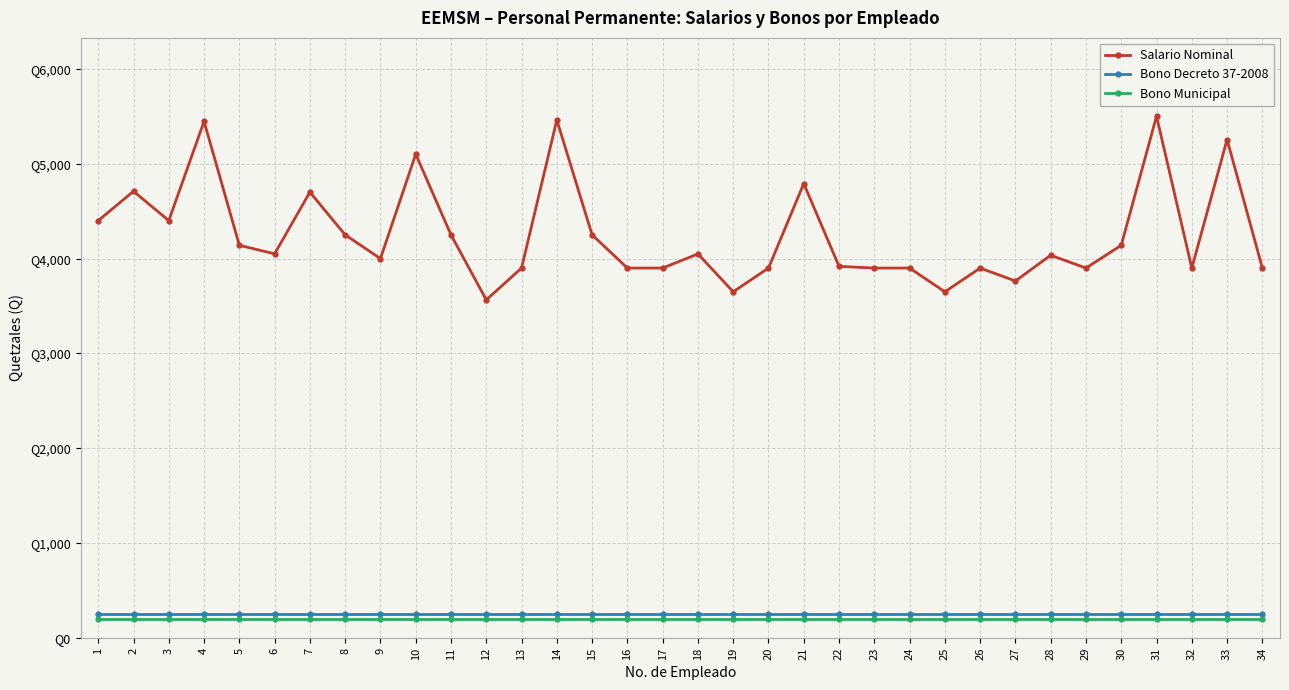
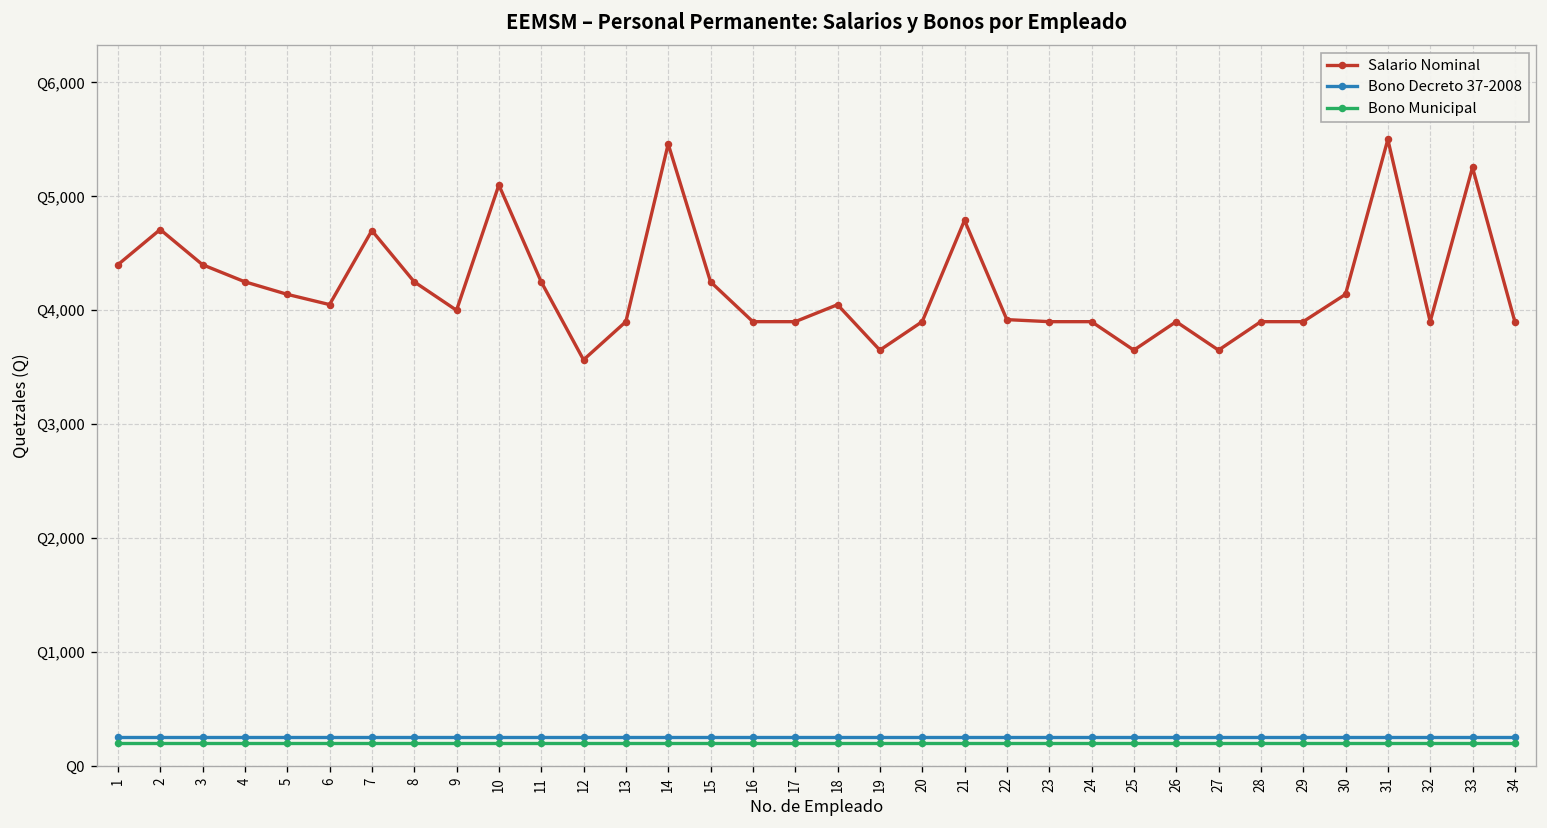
  {
    "Salario Nominal": {
      "1": "Q4,400",
      "2": "Q4,700",
      "3": "Q4,400",
-     "4": "Q5,400",
+     "4": "Q4,300",
      "5": "Q4,100",
      "6": "Q4,100",
      "7": "Q4,700",
      "8": "Q4,300",
      "9": "Q4,000",
      "10": "Q5,100",
      "11": "Q4,300",
      "12": "Q3,600",
      "13": "Q3,900",
      "14": "Q5,500",
      "15": "Q4,300",
      "16": "Q3,900",
      "17": "Q3,900",
      "18": "Q4,000",
      "19": "Q3,700",
      "20": "Q3,900",
      "21": "Q4,800",
      "22": "Q3,900",
      "23": "Q3,900",
      "24": "Q3,900",
      "25": "Q3,700",
      "26": "Q3,900",
-     "27": "Q3,800",
-     "28": "Q4,000",
+     "27": "Q3,700",
+     "28": "Q3,900",
      "29": "Q3,900",
      "30": "Q4,100",
      "31": "Q5,500",
      "32": "Q3,900",
      "33": "Q5,300",
      "34": "Q3,900"
    },
    "Bono Decreto 37-2008": {
      "1": "Q300",
      "2": "Q300",
      "3": "Q300",
      "4": "Q300",
      "5": "Q300",
      "6": "Q300",
      "7": "Q300",
      "8": "Q300",
      "9": "Q300",
      "10": "Q300",
      "11": "Q300",
      "12": "Q300",
      "13": "Q300",
      "14": "Q300",
      "15": "Q300",
      "16": "Q300",
      "17": "Q300",
      "18": "Q300",
      "19": "Q300",
      "20": "Q300",
      "21": "Q300",
      "22": "Q300",
      "23": "Q300",
      "24": "Q300",
      "25": "Q300",
      "26": "Q300",
      "27": "Q300",
      "28": "Q300",
      "29": "Q300",
      "30": "Q300",
      "31": "Q300",
      "32": "Q300",
      "33": "Q300",
      "34": "Q300"
    },
    "Bono Municipal": {
      "1": "Q200",
      "2": "Q200",
      "3": "Q200",
      "4": "Q200",
      "5": "Q200",
      "6": "Q200",
      "7": "Q200",
      "8": "Q200",
      "9": "Q200",
      "10": "Q200",
      "11": "Q200",
      "12": "Q200",
      "13": "Q200",
      "14": "Q200",
      "15": "Q200",
      "16": "Q200",
      "17": "Q200",
      "18": "Q200",
      "19": "Q200",
      "20": "Q200",
      "21": "Q200",
      "22": "Q200",
      "23": "Q200",
      "24": "Q200",
      "25": "Q200",
      "26": "Q200",
      "27": "Q200",
      "28": "Q200",
      "29": "Q200",
      "30": "Q200",
      "31": "Q200",
      "32": "Q200",
      "33": "Q200",
      "34": "Q200"
    }
  }
